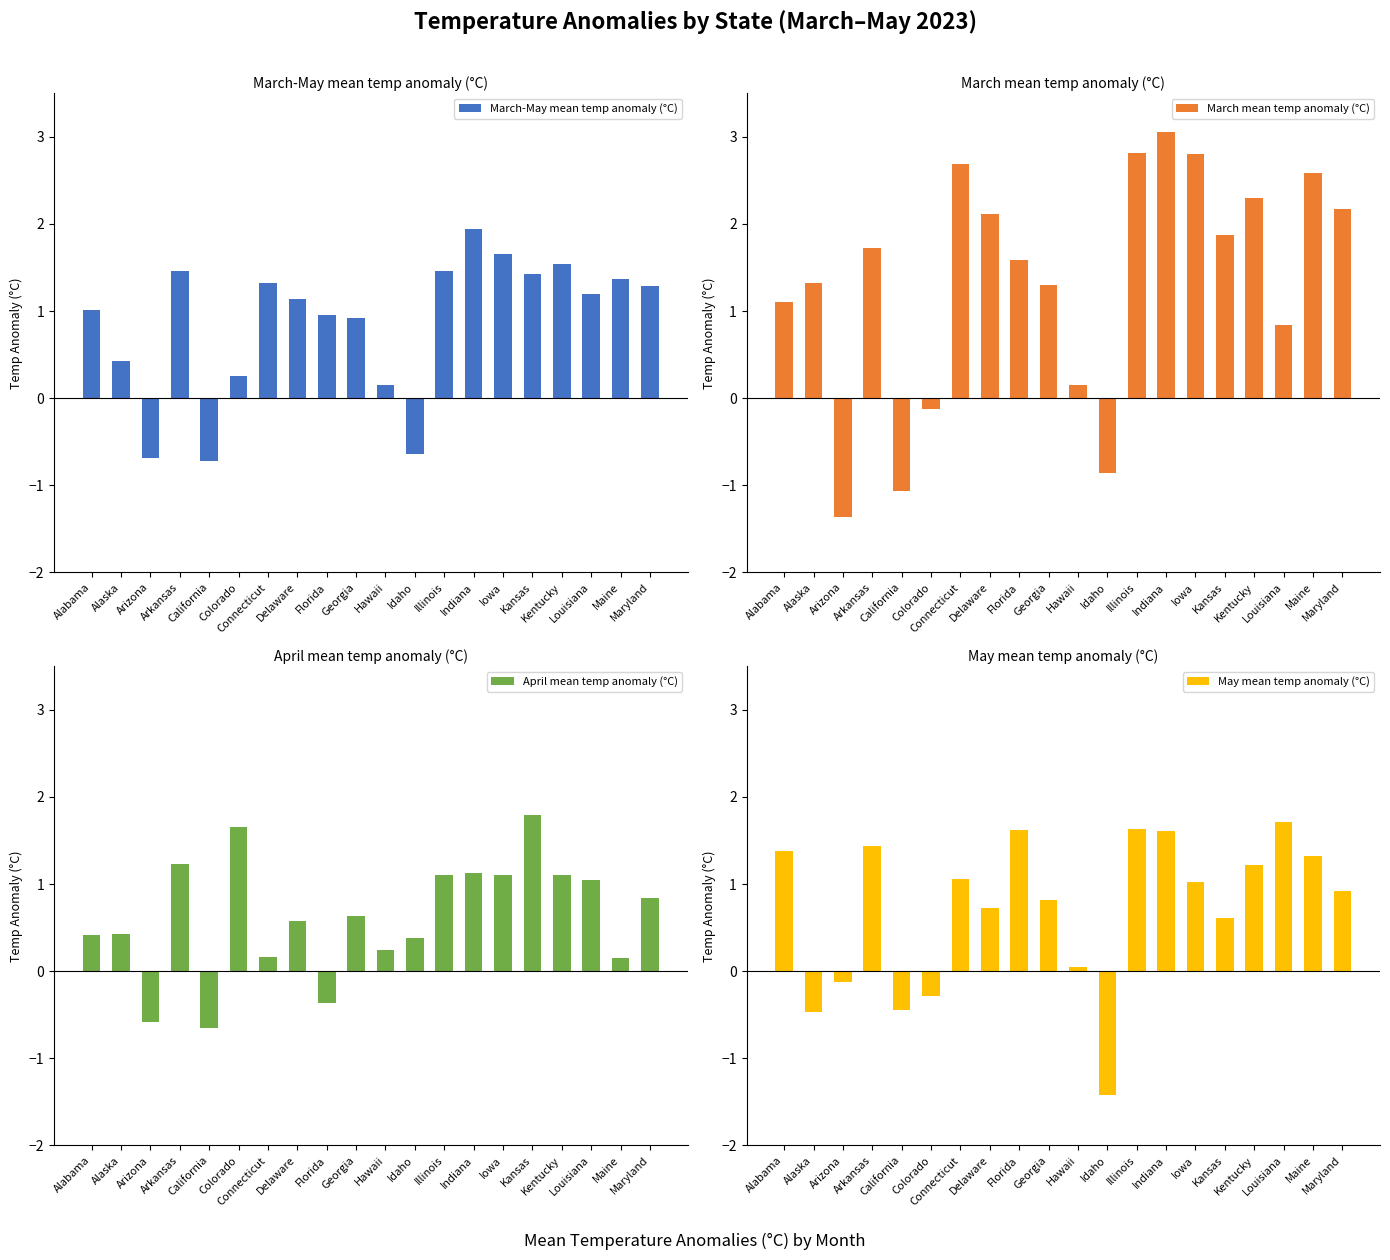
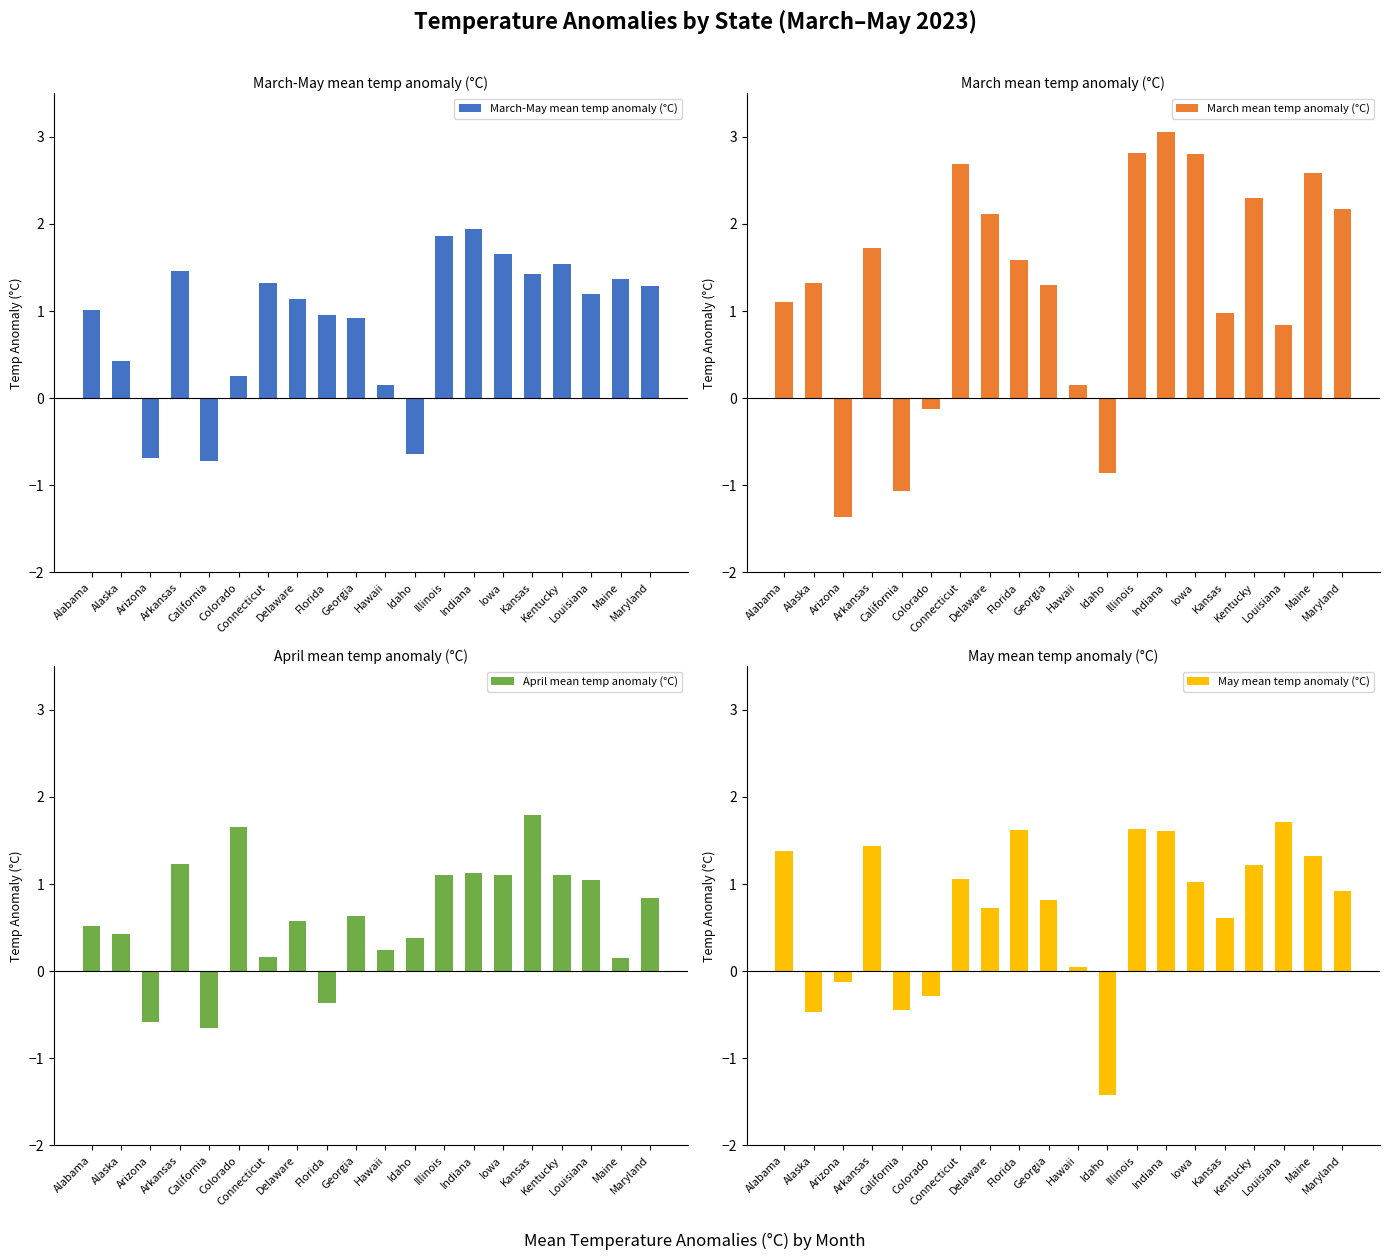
  {
    "March-May mean temp anomaly (°C)": {
      "Alabama": 1.0,
      "Alaska": 0.4,
      "Arizona": -0.7,
      "Arkansas": 1.5,
      "California": -0.7,
      "Colorado": 0.3,
      "Connecticut": 1.3,
      "Delaware": 1.1,
      "Florida": 1.0,
      "Georgia": 0.9,
      "Hawaii": 0.1,
      "Idaho": -0.6,
-     "Illinois": 1.5,
+     "Illinois": 1.9,
      "Indiana": 1.9,
      "Iowa": 1.7,
      "Kansas": 1.4,
      "Kentucky": 1.5,
      "Louisiana": 1.2,
      "Maine": 1.4,
      "Maryland": 1.3
    },
    "March mean temp anomaly (°C)": {
      "Alabama": 1.1,
      "Alaska": 1.3,
      "Arizona": -1.4,
      "Arkansas": 1.7,
      "California": -1.1,
      "Colorado": -0.1,
      "Connecticut": 2.7,
      "Delaware": 2.1,
      "Florida": 1.6,
      "Georgia": 1.3,
      "Hawaii": 0.2,
      "Idaho": -0.9,
      "Illinois": 2.8,
      "Indiana": 3.1,
      "Iowa": 2.8,
-     "Kansas": 1.9,
+     "Kansas": 1.0,
      "Kentucky": 2.3,
      "Louisiana": 0.8,
      "Maine": 2.6,
      "Maryland": 2.2
    },
    "April mean temp anomaly (°C)": {
-     "Alabama": 0.4,
+     "Alabama": 0.5,
      "Alaska": 0.4,
      "Arizona": -0.6,
      "Arkansas": 1.2,
      "California": -0.6,
      "Colorado": 1.7,
      "Connecticut": 0.2,
      "Delaware": 0.6,
      "Florida": -0.4,
      "Georgia": 0.6,
      "Hawaii": 0.2,
      "Idaho": 0.4,
      "Illinois": 1.1,
      "Indiana": 1.1,
      "Iowa": 1.1,
      "Kansas": 1.8,
      "Kentucky": 1.1,
      "Louisiana": 1.0,
      "Maine": 0.1,
      "Maryland": 0.8
    },
    "May mean temp anomaly (°C)": {
      "Alabama": 1.4,
      "Alaska": -0.5,
      "Arizona": -0.1,
      "Arkansas": 1.4,
      "California": -0.4,
      "Colorado": -0.3,
      "Connecticut": 1.1,
      "Delaware": 0.7,
      "Florida": 1.6,
      "Georgia": 0.8,
      "Hawaii": 0.0,
      "Idaho": -1.4,
      "Illinois": 1.6,
      "Indiana": 1.6,
      "Iowa": 1.0,
      "Kansas": 0.6,
      "Kentucky": 1.2,
      "Louisiana": 1.7,
      "Maine": 1.3,
      "Maryland": 0.9
    }
  }
